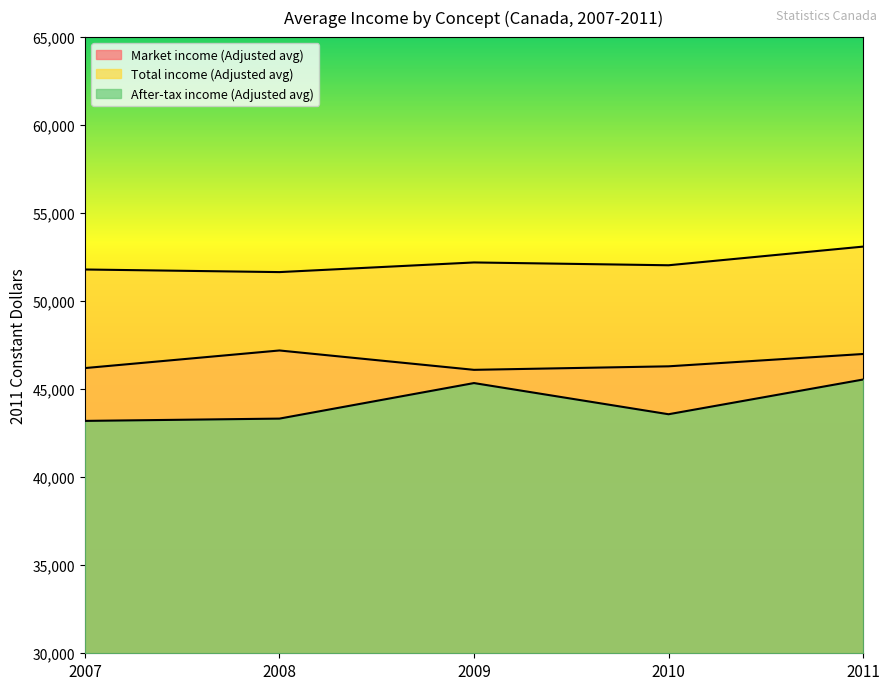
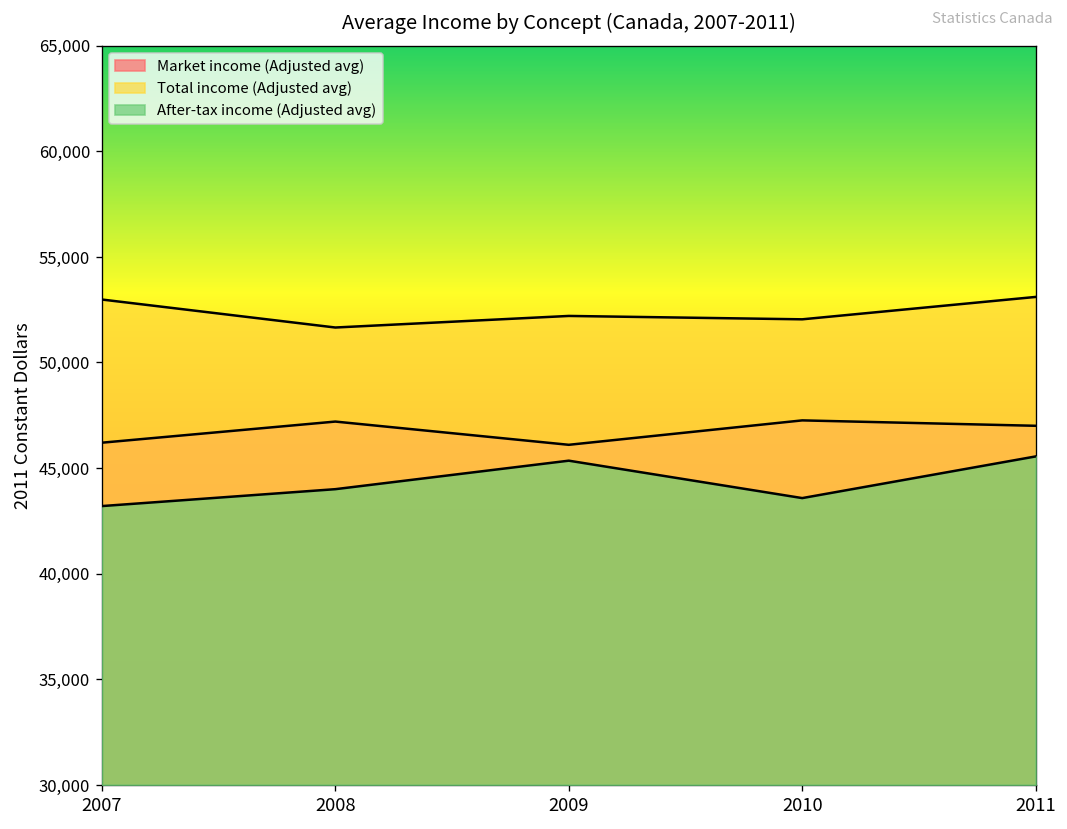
  {
    "Market income (Adjusted avg)": {
      "2007": "46,200",
      "2008": "47,200",
      "2009": "46,100",
-     "2010": "46,300",
+     "2010": "47,300",
      "2011": "47,000"
    },
    "Total income (Adjusted avg)": {
-     "2007": "51,800",
+     "2007": "53,000",
      "2008": "51,700",
      "2009": "52,200",
      "2010": "52,000",
      "2011": "53,100"
    },
    "After-tax income (Adjusted avg)": {
      "2007": "43,200",
-     "2008": "43,300",
+     "2008": "44,000",
      "2009": "45,300",
      "2010": "43,600",
      "2011": "45,600"
    }
  }
